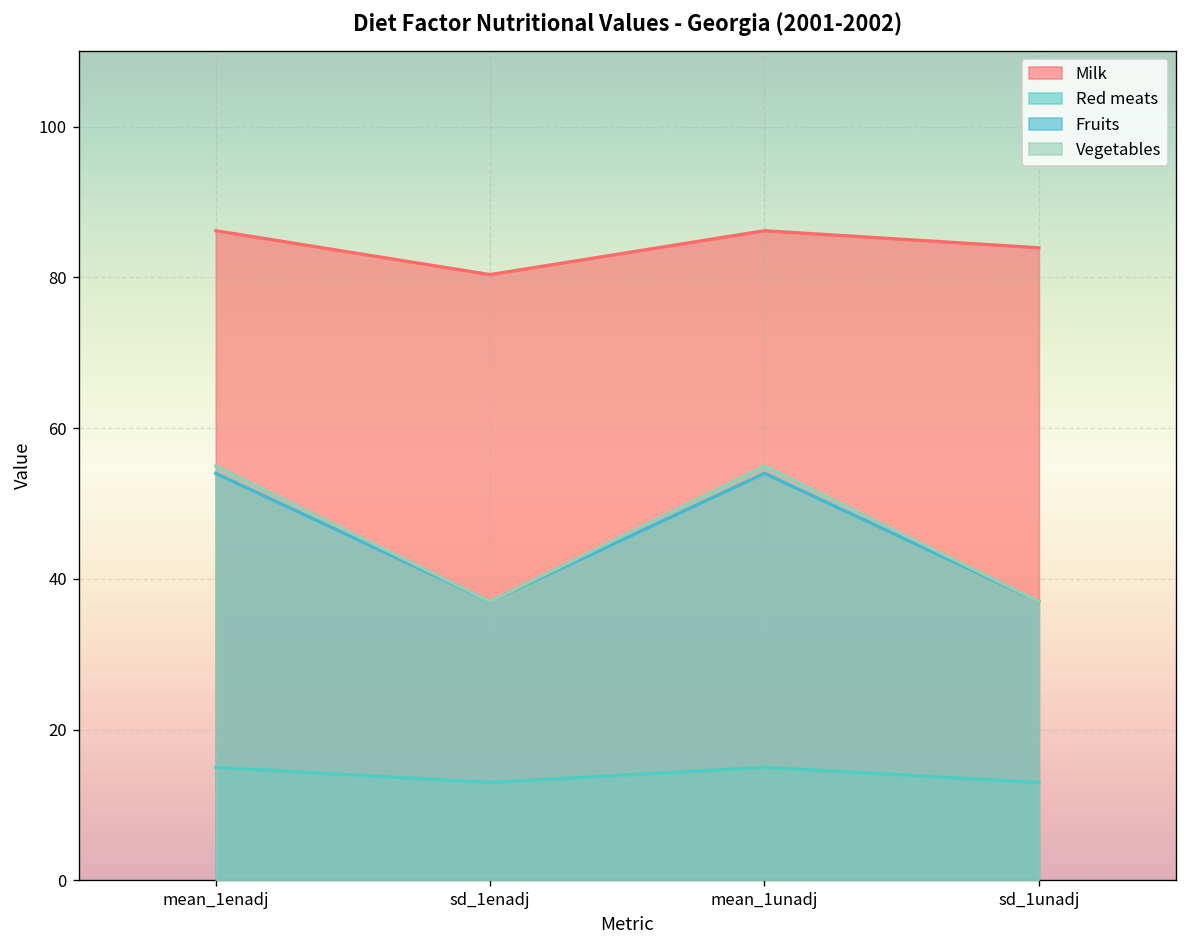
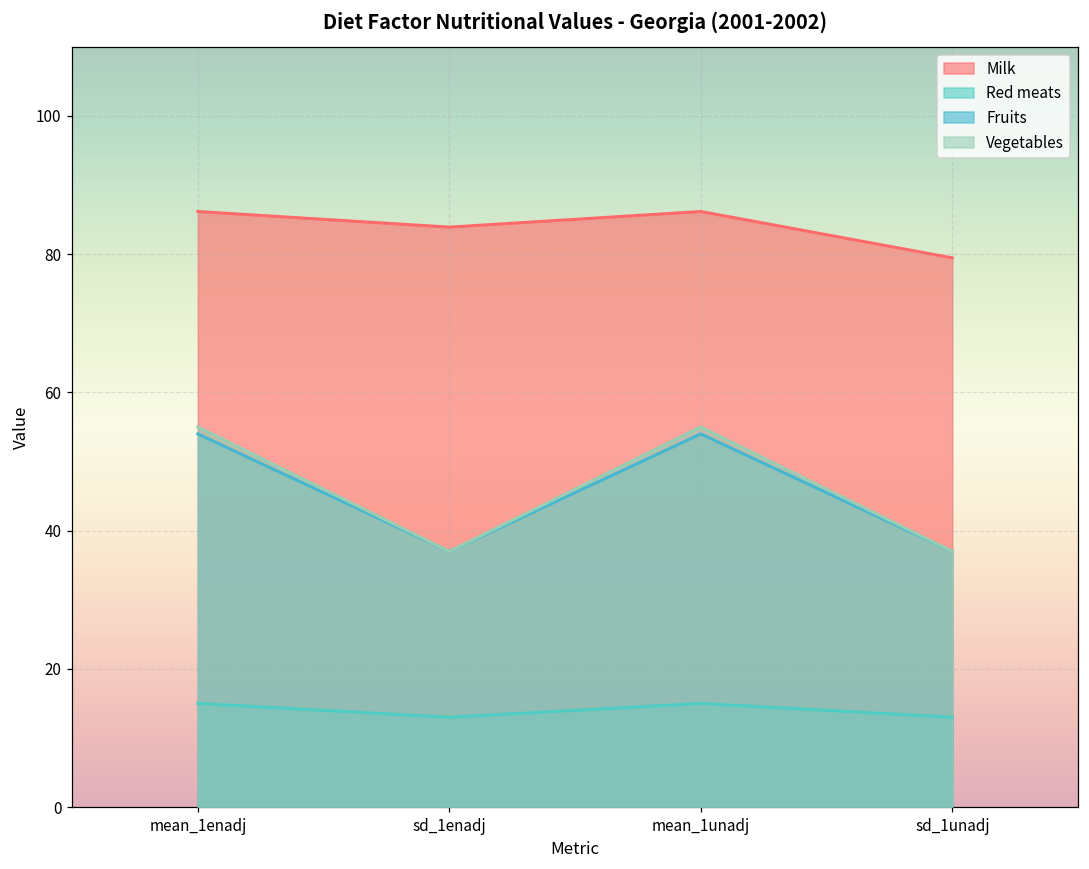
  {
    "Milk": {
      "mean_1enadj": 86,
-     "sd_1enadj": 80,
+     "sd_1enadj": 84,
      "mean_1unadj": 86,
-     "sd_1unadj": 84
+     "sd_1unadj": 79
    },
    "Vegetables": {
      "mean_1enadj": 55,
      "mean_1unadj": 55
    }
  }
